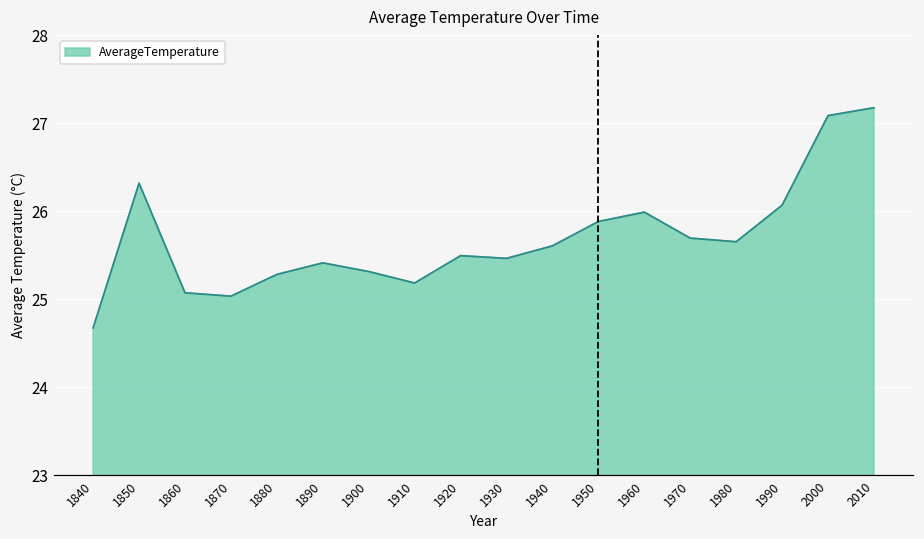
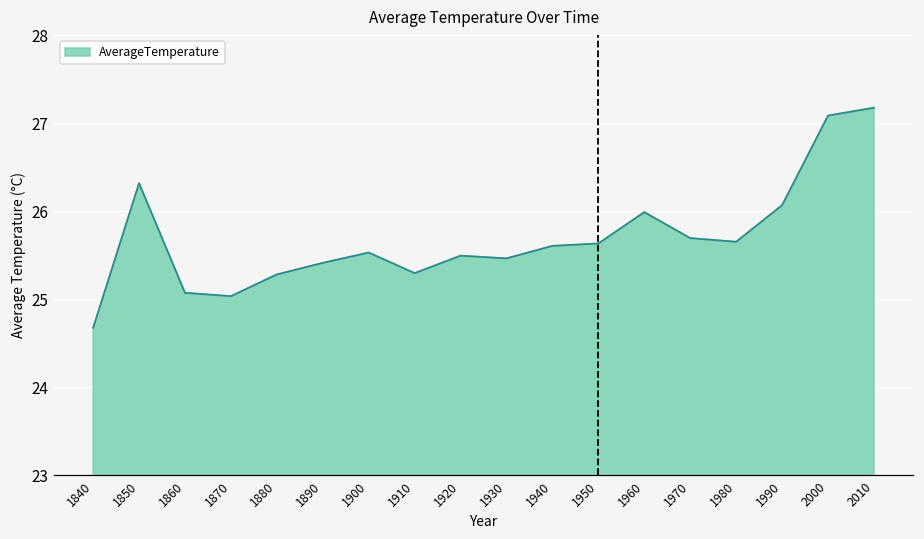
  {
    "1840": 24.7,
    "1850": 26.3,
    "1860": 25.1,
    "1870": 25.0,
    "1880": 25.3,
    "1890": 25.4,
-   "1900": 25.3,
-   "1910": 25.2,
+   "1900": 25.5,
+   "1910": 25.3,
    "1920": 25.5,
    "1930": 25.5,
    "1940": 25.6,
-   "1950": 25.9,
+   "1950": 25.6,
    "1960": 26.0,
    "1970": 25.7,
    "1980": 25.7,
    "1990": 26.1,
    "2000": 27.1,
    "2010": 27.2
  }
